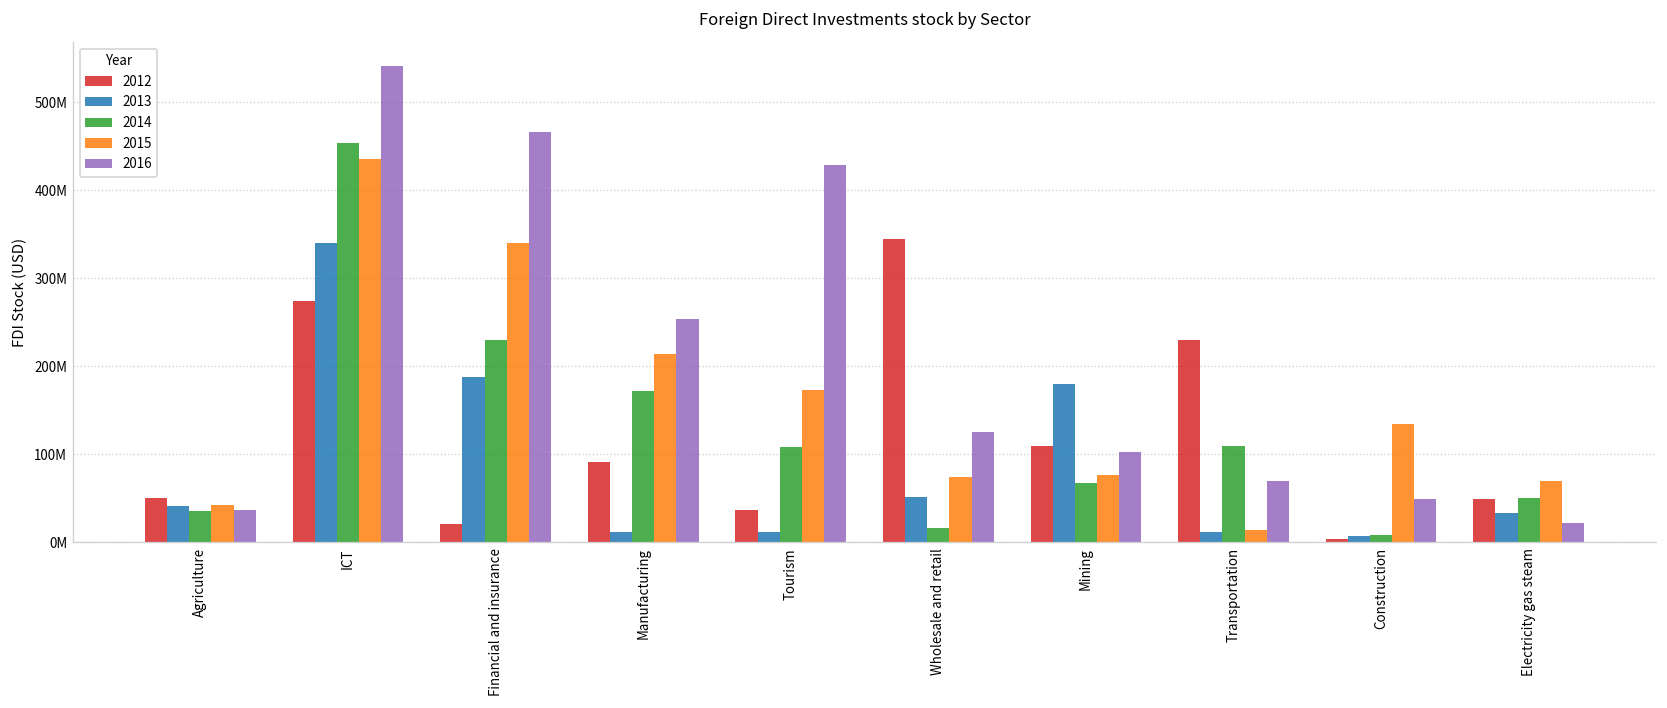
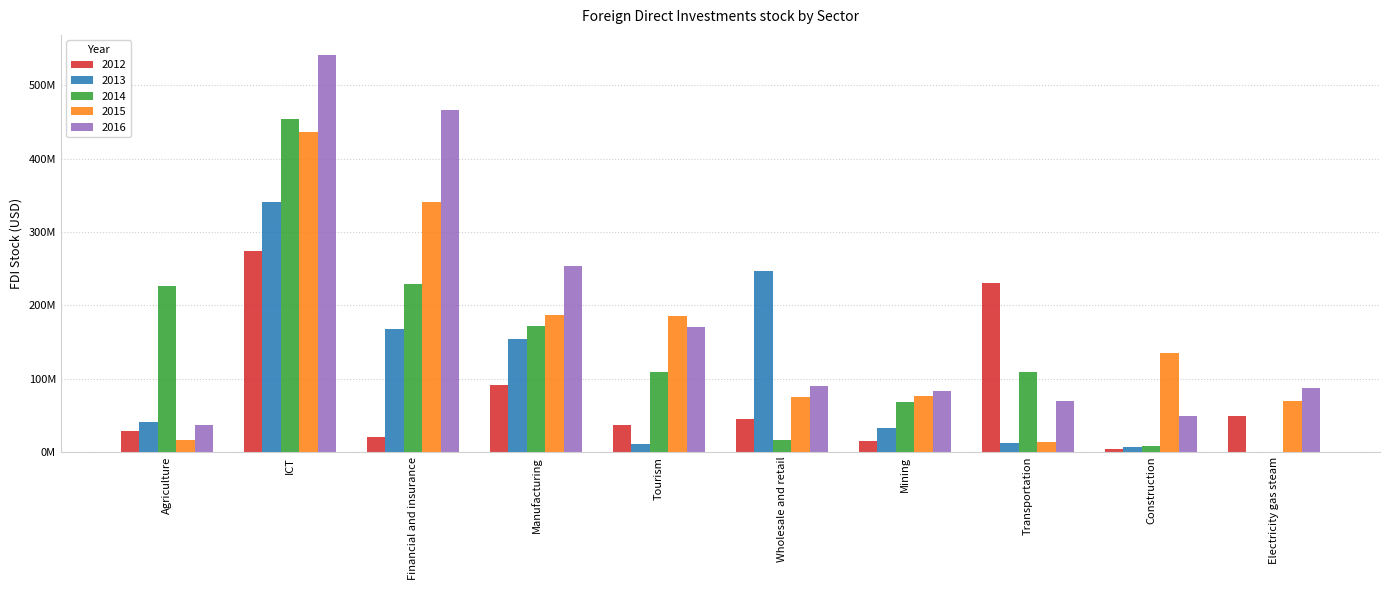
  {
    "2012": {
-     "Agriculture": 50000000,
+     "Agriculture": 30000000,
      "ICT": 270000000,
      "Financial and insurance": 20000000,
      "Manufacturing": 90000000,
      "Tourism": 40000000,
-     "Wholesale and retail": 340000000,
-     "Mining": 110000000,
+     "Wholesale and retail": 40000000,
+     "Mining": 10000000,
      "Transportation": 230000000,
      "Construction": 0,
      "Electricity gas steam": 50000000
    },
    "2013": {
      "Agriculture": 40000000,
      "ICT": 340000000,
-     "Financial and insurance": 190000000,
-     "Manufacturing": 10000000,
+     "Financial and insurance": 170000000,
+     "Manufacturing": 150000000,
      "Tourism": 10000000,
-     "Wholesale and retail": 50000000,
-     "Mining": 180000000,
+     "Wholesale and retail": 250000000,
+     "Mining": 30000000,
      "Transportation": 10000000,
      "Construction": 10000000,
-     "Electricity gas steam": 30000000
+     "Electricity gas steam": 0
    },
    "2014": {
-     "Agriculture": 40000000,
+     "Agriculture": 230000000,
      "ICT": 450000000,
      "Financial and insurance": 230000000,
      "Manufacturing": 170000000,
      "Tourism": 110000000,
      "Wholesale and retail": 20000000,
      "Mining": 70000000,
      "Transportation": 110000000,
      "Construction": 10000000,
-     "Electricity gas steam": 50000000
+     "Electricity gas steam": 0
    },
    "2015": {
-     "Agriculture": 40000000,
+     "Agriculture": 20000000,
      "ICT": 440000000,
      "Financial and insurance": 340000000,
-     "Manufacturing": 210000000,
-     "Tourism": 170000000,
+     "Manufacturing": 190000000,
+     "Tourism": 180000000,
      "Wholesale and retail": 70000000,
      "Mining": 80000000,
      "Transportation": 10000000,
      "Construction": 130000000,
      "Electricity gas steam": 70000000
    },
    "2016": {
      "Agriculture": 40000000,
      "ICT": 540000000,
      "Financial and insurance": 470000000,
      "Manufacturing": 250000000,
-     "Tourism": 430000000,
-     "Wholesale and retail": 130000000,
-     "Mining": 100000000,
+     "Tourism": 170000000,
+     "Wholesale and retail": 90000000,
+     "Mining": 80000000,
      "Transportation": 70000000,
      "Construction": 50000000,
-     "Electricity gas steam": 20000000
+     "Electricity gas steam": 90000000
    }
  }
